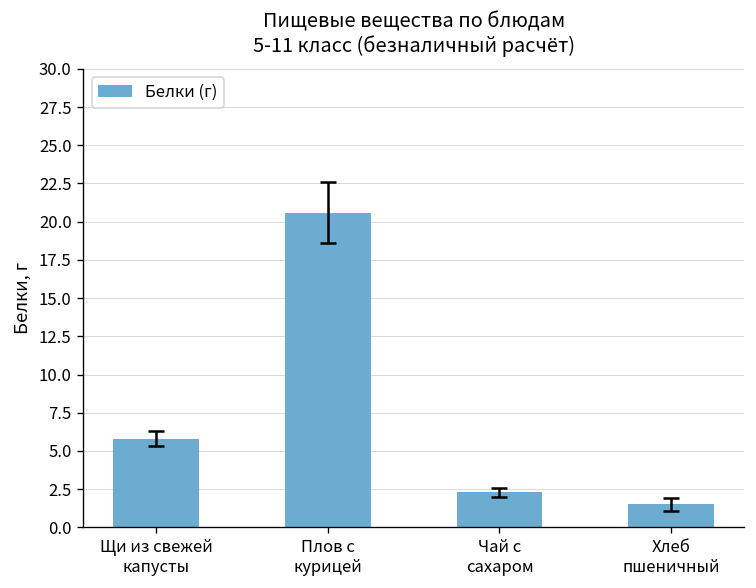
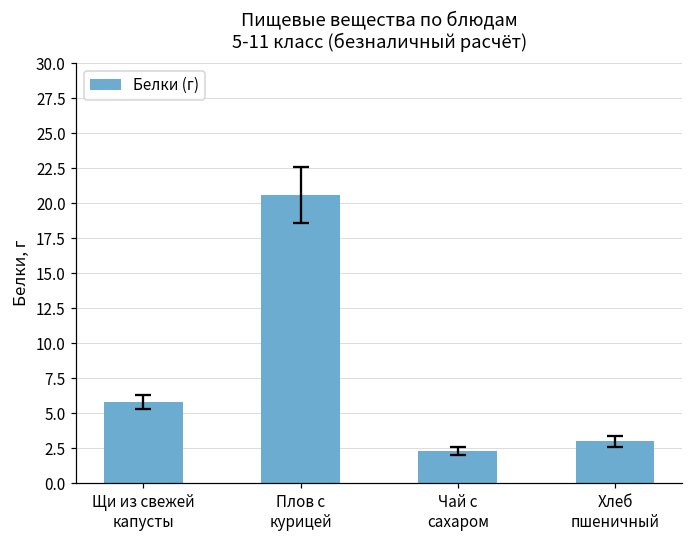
  {
    "Белки (г)": {
      "Щи из свежей капусты": 5.8,
      "Плов с курицей": 20.6,
      "Чай с сахаром": 2.3,
-     "Хлеб пшеничный": 1.5
+     "Хлеб пшеничный": 3.0
    }
  }
